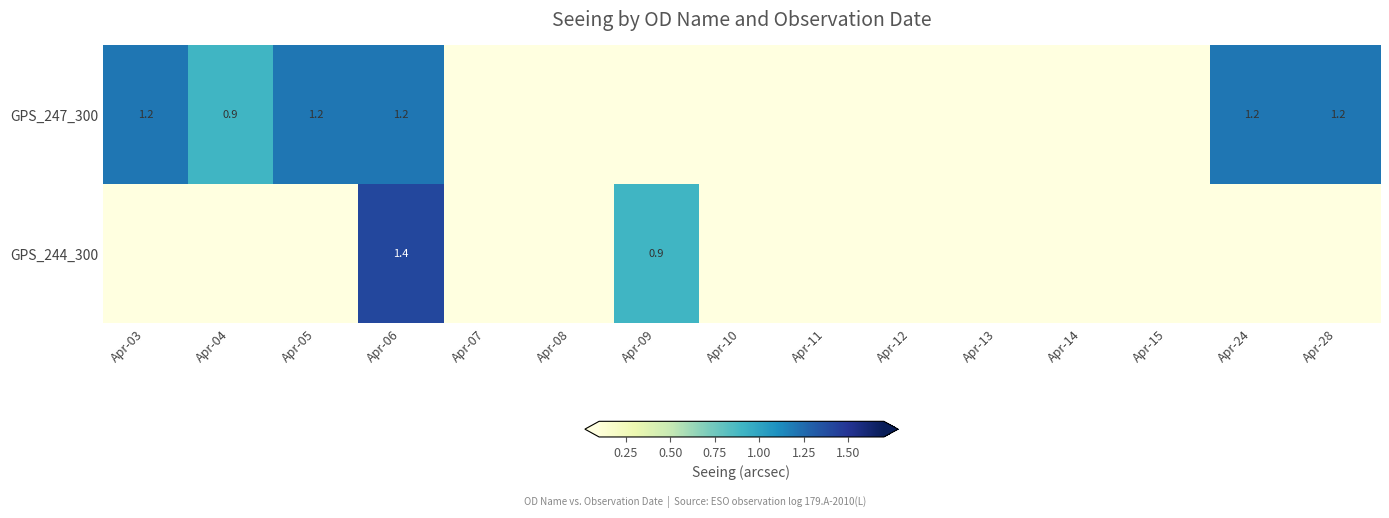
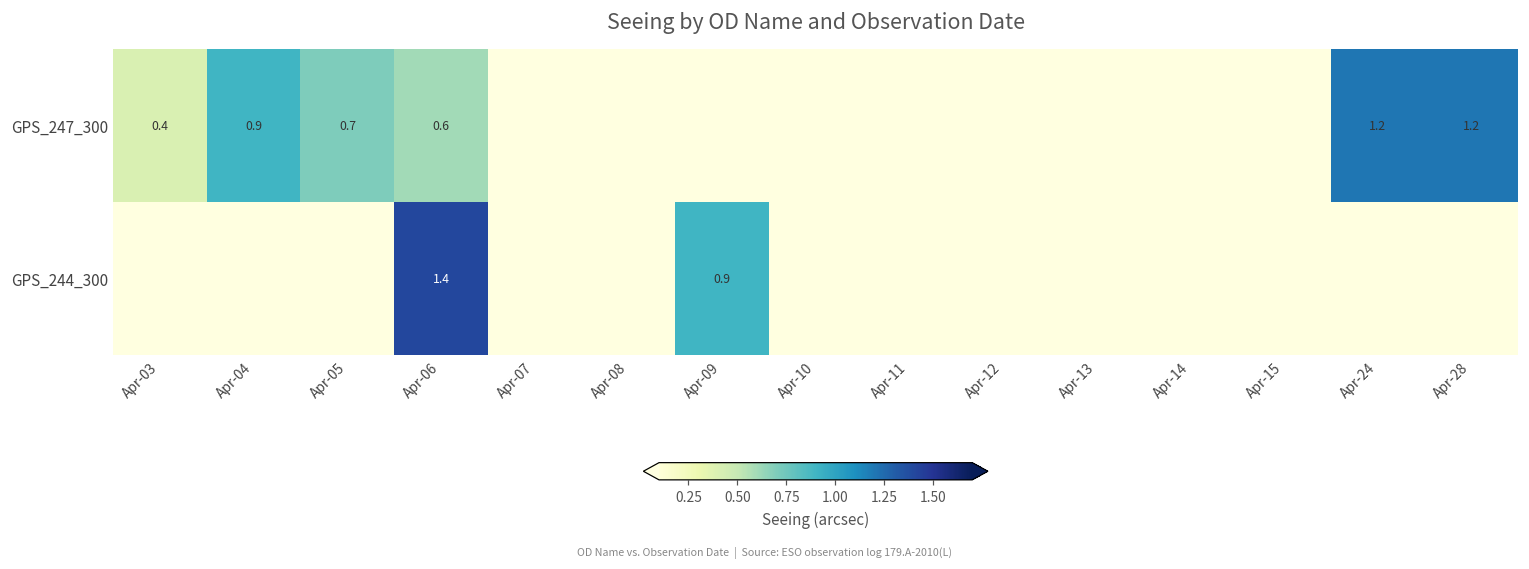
  {
    "GPS_247_300": {
-     "Apr-03": 1.2,
+     "Apr-03": 0.4,
      "Apr-04": 0.9,
-     "Apr-05": 1.2,
-     "Apr-06": 1.2,
+     "Apr-05": 0.7,
+     "Apr-06": 0.6,
      "Apr-24": 1.2,
      "Apr-28": 1.2
    },
    "GPS_244_300": {
      "Apr-06": 1.4,
      "Apr-09": 0.9
    }
  }
